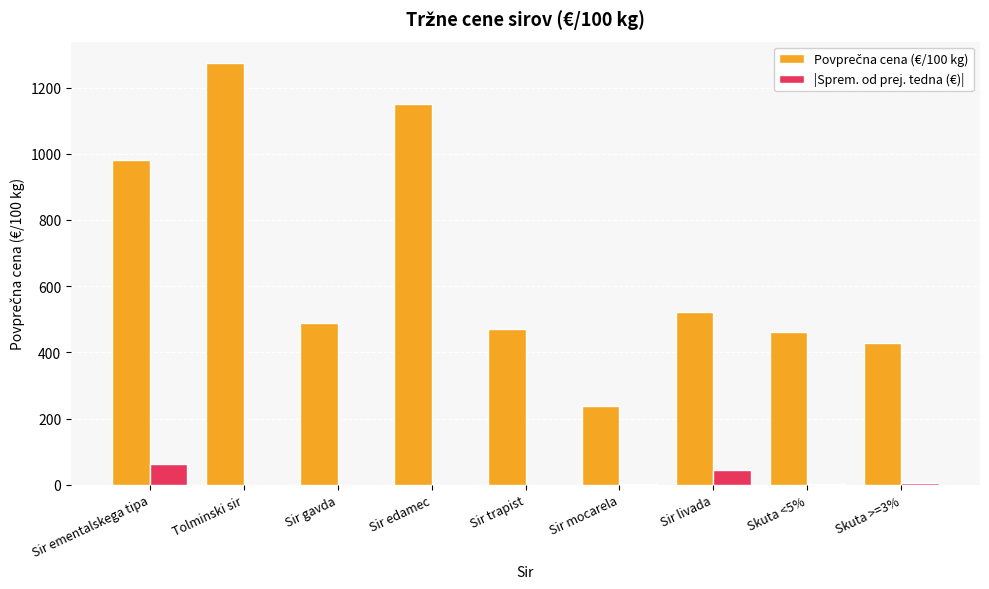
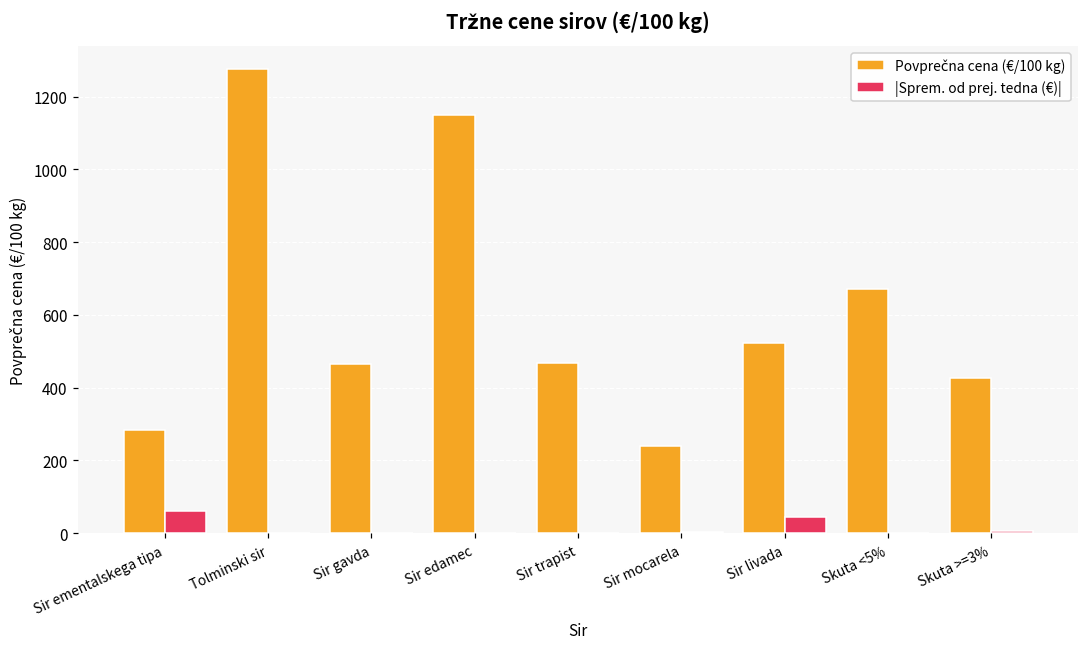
  {
    "Povprečna cena (€/100 kg)": {
-     "Sir ementalskega tipa": 980,
+     "Sir ementalskega tipa": 280,
      "Tolminski sir": 1280,
-     "Sir gavda": 490,
+     "Sir gavda": 460,
      "Sir edamec": 1150,
      "Sir trapist": 470,
      "Sir mocarela": 240,
      "Sir livada": 520,
-     "Skuta <5%": 460,
+     "Skuta <5%": 670,
      "Skuta >=3%": 430
    },
    "|Sprem. od prej. tedna (€)|": {
      "Sir ementalskega tipa": 60,
      "Tolminski sir": 0,
      "Sir gavda": 0,
      "Sir edamec": 0,
      "Sir trapist": 0,
      "Sir livada": 40
    }
  }
